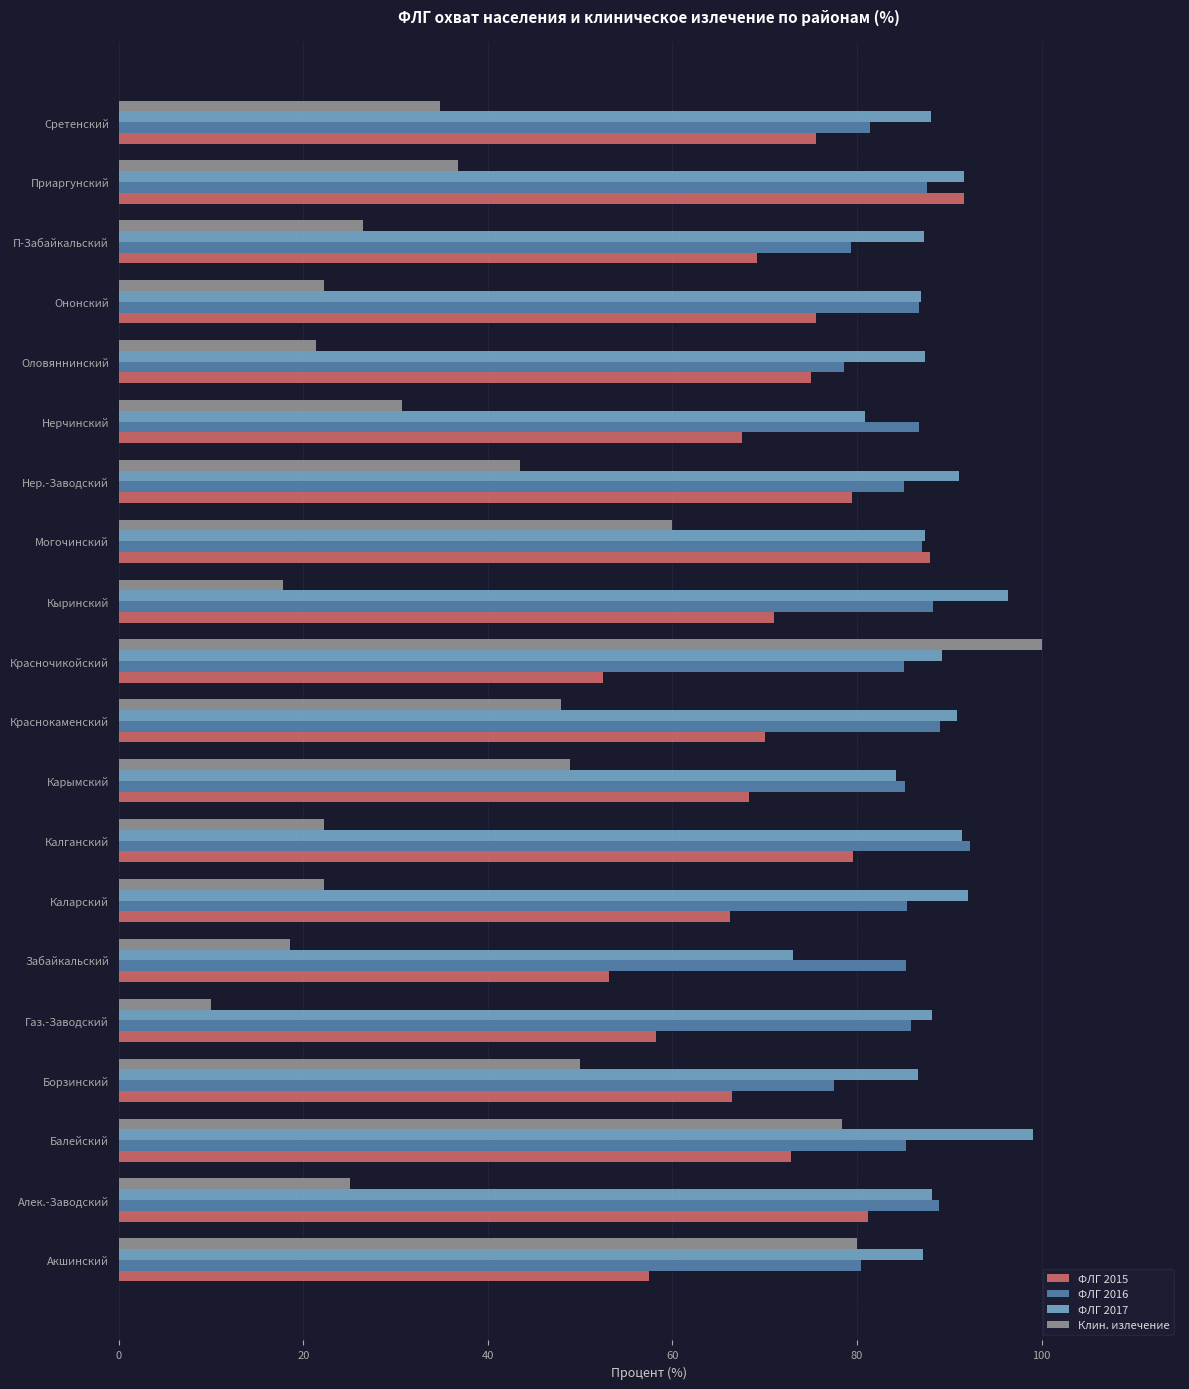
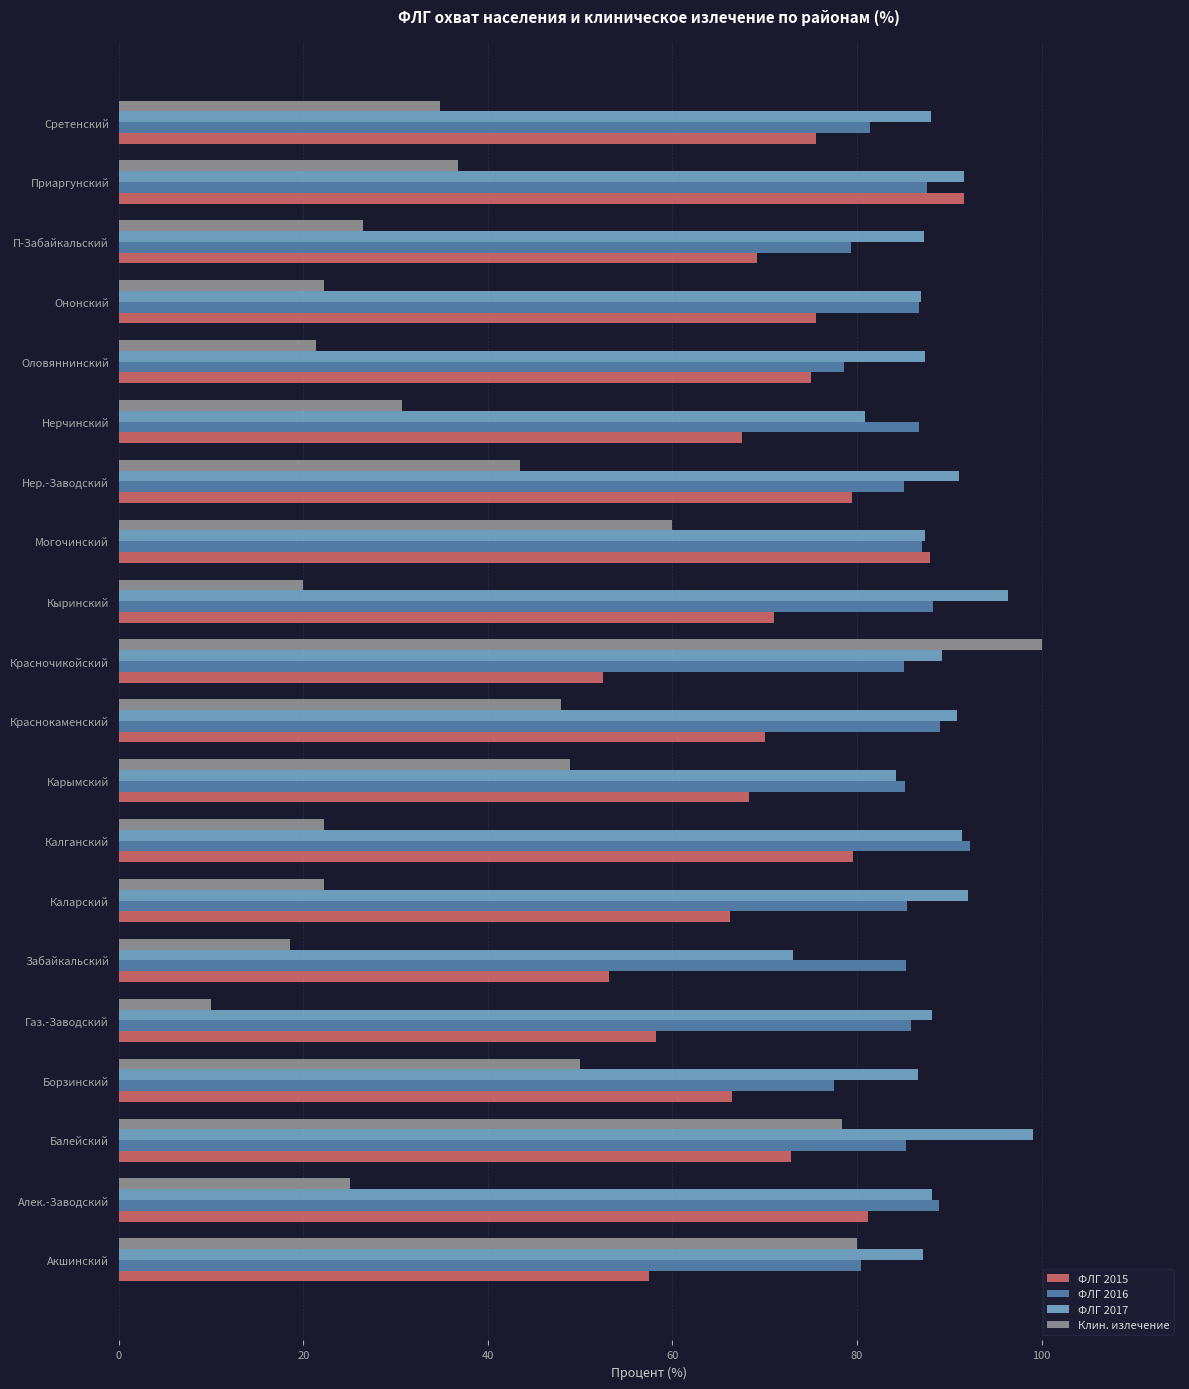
  {
    "ФЛГ 2015": {
      "Сретенский": 76,
      "Приаргунский": 92,
      "П-Забайкальский": 69,
      "Ононский": 76,
      "Оловяннинский": 75,
      "Нерчинский": 67,
      "Нер.-Заводский": 79,
      "Могочинский": 88,
      "Кыринский": 71,
      "Красночикойский": 52,
      "Краснокаменский": 70,
      "Карымский": 68,
      "Калганский": 80,
      "Каларский": 66,
      "Забайкальский": 53,
      "Газ.-Заводский": 58,
      "Борзинский": 66,
      "Балейский": 73,
      "Алек.-Заводский": 81,
      "Акшинский": 57
    },
    "ФЛГ 2016": {
      "Сретенский": 81,
      "Приаргунский": 88,
      "П-Забайкальский": 79,
      "Ононский": 87,
      "Оловяннинский": 79,
      "Нерчинский": 87,
      "Нер.-Заводский": 85,
      "Могочинский": 87,
      "Кыринский": 88,
      "Красночикойский": 85,
      "Краснокаменский": 89,
      "Карымский": 85,
      "Калганский": 92,
      "Каларский": 85,
      "Забайкальский": 85,
      "Газ.-Заводский": 86,
      "Борзинский": 78,
      "Балейский": 85,
      "Алек.-Заводский": 89,
      "Акшинский": 80
    },
    "ФЛГ 2017": {
      "Сретенский": 88,
      "Приаргунский": 92,
      "П-Забайкальский": 87,
      "Ононский": 87,
      "Оловяннинский": 87,
      "Нерчинский": 81,
      "Нер.-Заводский": 91,
      "Могочинский": 87,
      "Кыринский": 96,
      "Красночикойский": 89,
      "Краснокаменский": 91,
      "Карымский": 84,
      "Калганский": 91,
      "Каларский": 92,
      "Забайкальский": 73,
      "Газ.-Заводский": 88,
      "Борзинский": 87,
      "Балейский": 99,
      "Алек.-Заводский": 88,
      "Акшинский": 87
    },
    "Клин. излечение": {
      "Сретенский": 35,
      "Приаргунский": 37,
      "П-Забайкальский": 27,
      "Ононский": 22,
      "Оловяннинский": 21,
      "Нерчинский": 31,
      "Нер.-Заводский": 44,
      "Могочинский": 60,
-     "Кыринский": 18,
+     "Кыринский": 20,
      "Красночикойский": 100,
      "Краснокаменский": 48,
      "Карымский": 49,
      "Калганский": 22,
      "Каларский": 22,
      "Забайкальский": 19,
      "Газ.-Заводский": 10,
      "Борзинский": 50,
      "Балейский": 78,
      "Алек.-Заводский": 25,
      "Акшинский": 80
    }
  }
